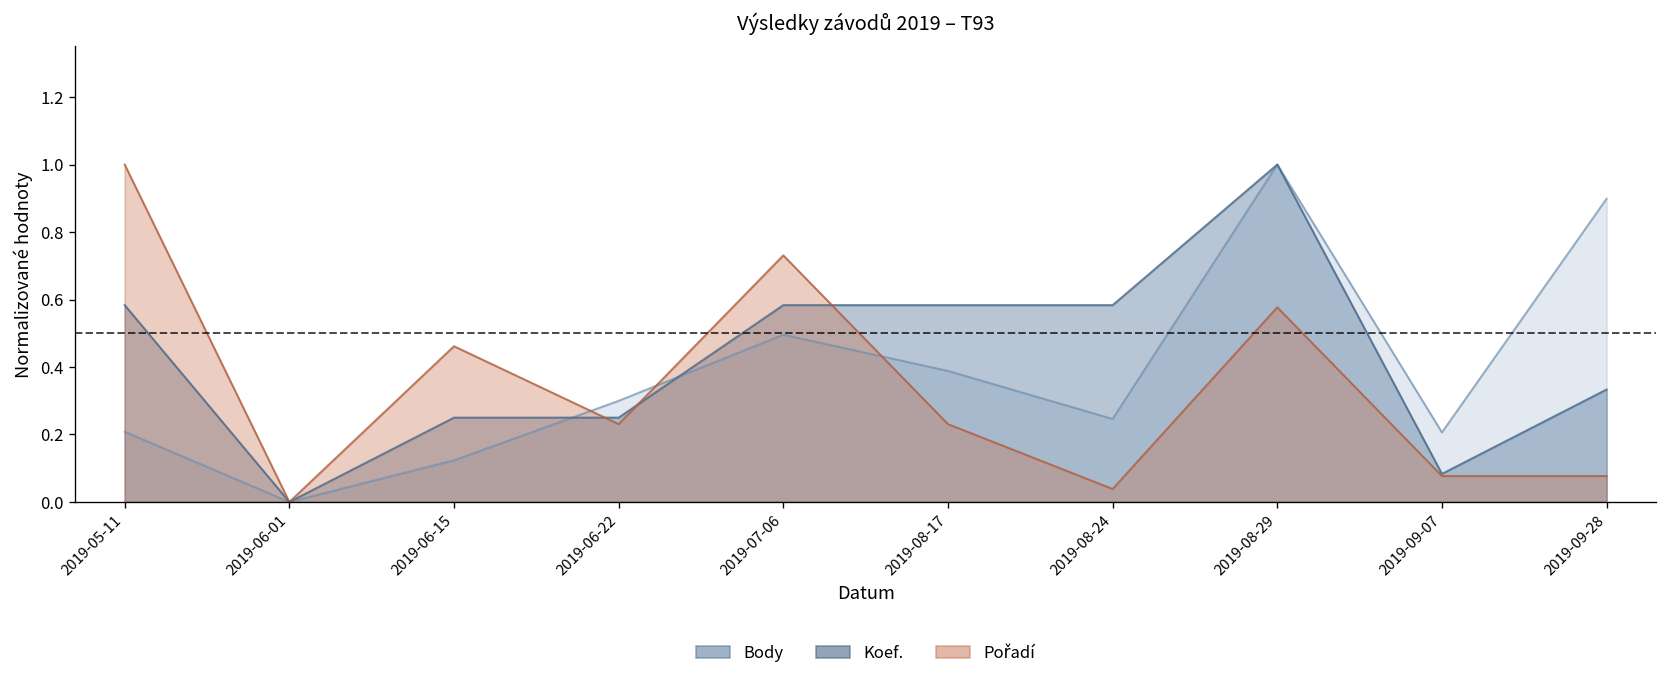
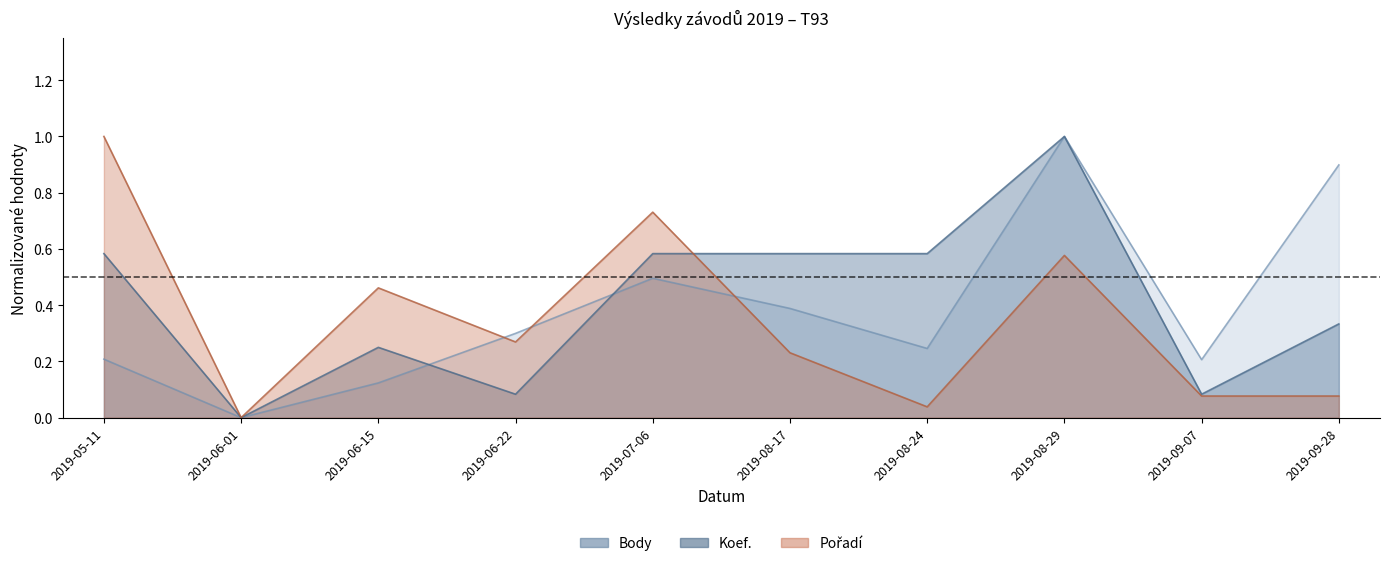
  {
    "Koef.": {
      "2019-05-11": 0.58,
      "2019-06-15": 0.25,
-     "2019-06-22": 0.25,
+     "2019-06-22": 0.08,
      "2019-07-06": 0.58,
      "2019-08-17": 0.58,
      "2019-08-24": 0.58,
      "2019-09-28": 0.33
    },
    "Pořadí": {
      "2019-05-11": 1.00,
      "2019-06-15": 0.46,
-     "2019-06-22": 0.23,
+     "2019-06-22": 0.27,
      "2019-07-06": 0.73,
      "2019-08-17": 0.23,
      "2019-08-24": 0.04,
      "2019-08-29": 0.58,
      "2019-09-28": 0.08
    }
  }
